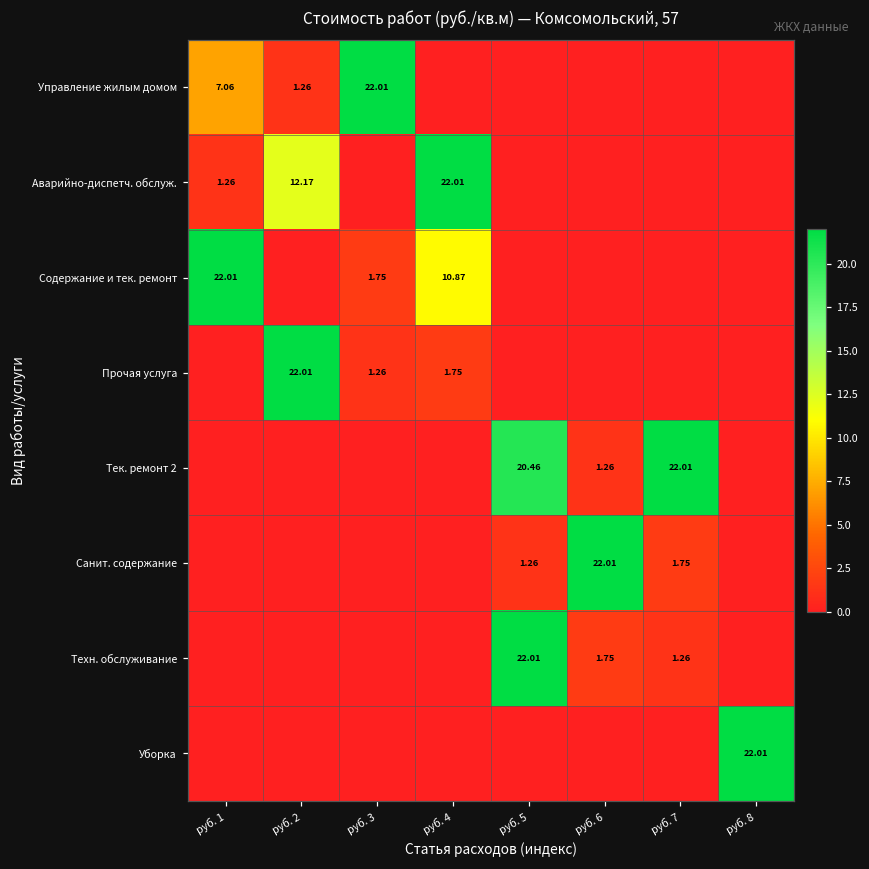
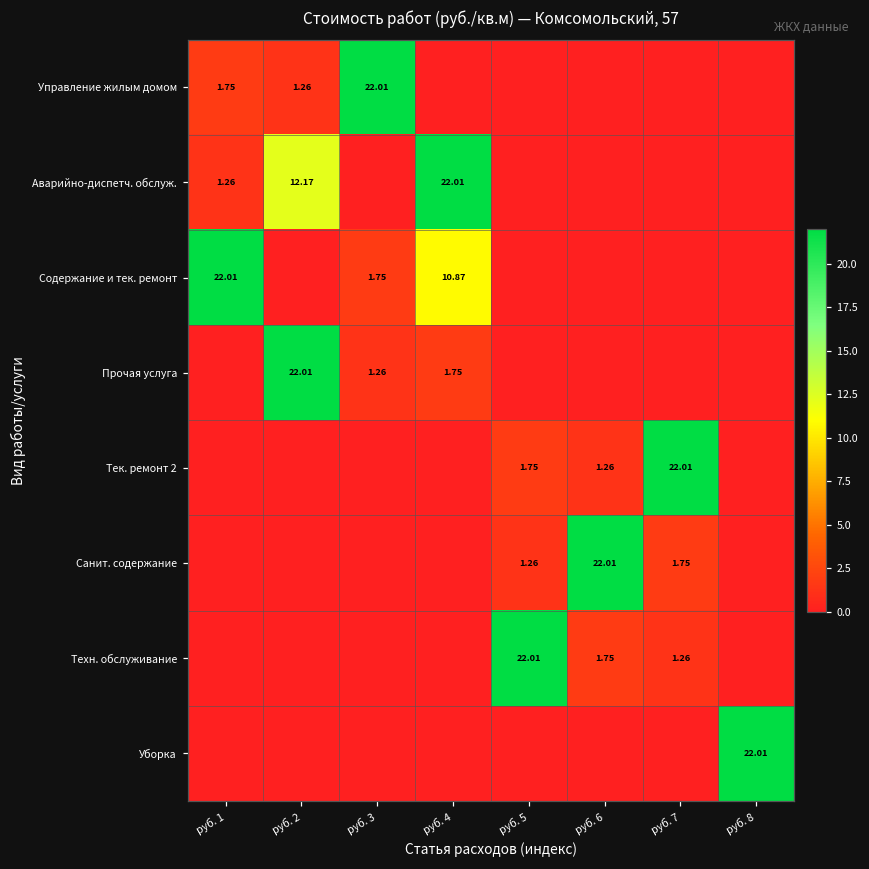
  {
    "Управление жилым домом": {
-     "руб. 1": 7.06,
+     "руб. 1": 1.75,
      "руб. 2": 1.26,
      "руб. 3": 22.01
    },
    "Аварийно-диспетч. обслуж.": {
      "руб. 1": 1.26,
      "руб. 2": 12.17,
      "руб. 4": 22.01
    },
    "Содержание и тек. ремонт": {
      "руб. 1": 22.01,
      "руб. 3": 1.75,
      "руб. 4": 10.87
    },
    "Прочая услуга": {
      "руб. 2": 22.01,
      "руб. 3": 1.26,
      "руб. 4": 1.75
    },
    "Тек. ремонт 2": {
-     "руб. 5": 20.46,
+     "руб. 5": 1.75,
      "руб. 6": 1.26,
      "руб. 7": 22.01
    },
    "Санит. содержание": {
      "руб. 5": 1.26,
      "руб. 6": 22.01,
      "руб. 7": 1.75
    },
    "Техн. обслуживание": {
      "руб. 5": 22.01,
      "руб. 6": 1.75,
      "руб. 7": 1.26
    },
    "Уборка": {
      "руб. 8": 22.01
    }
  }
